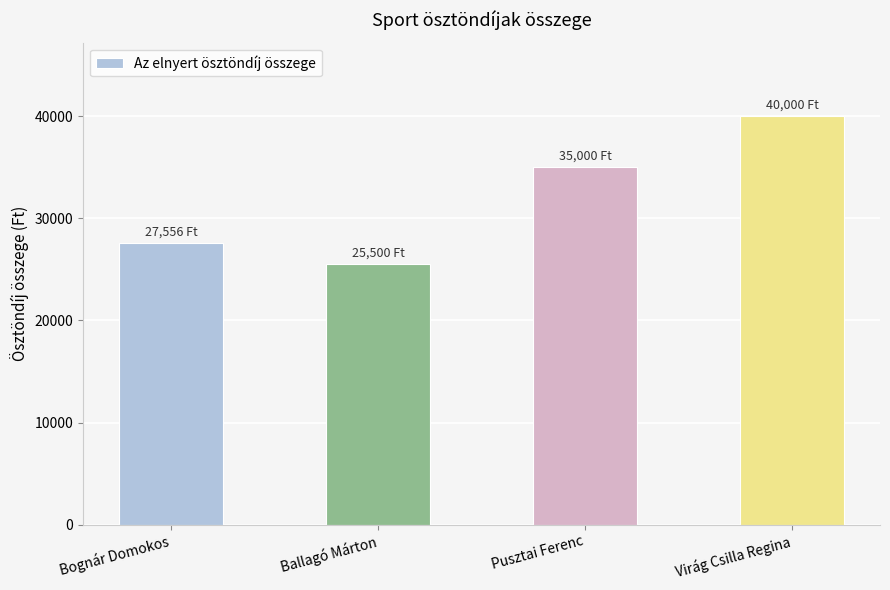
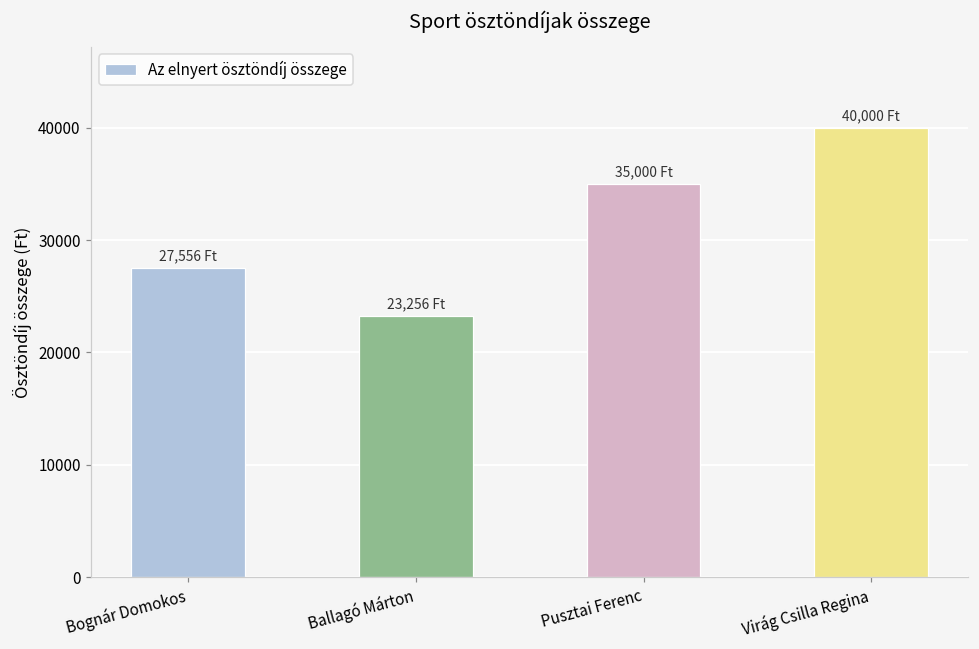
  {
    "Bognár Domokos": "27,556",
-   "Ballagó Márton": "25,500",
+   "Ballagó Márton": "23,256",
    "Pusztai Ferenc": "35,000",
    "Virág Csilla Regina": "40,000"
  }
